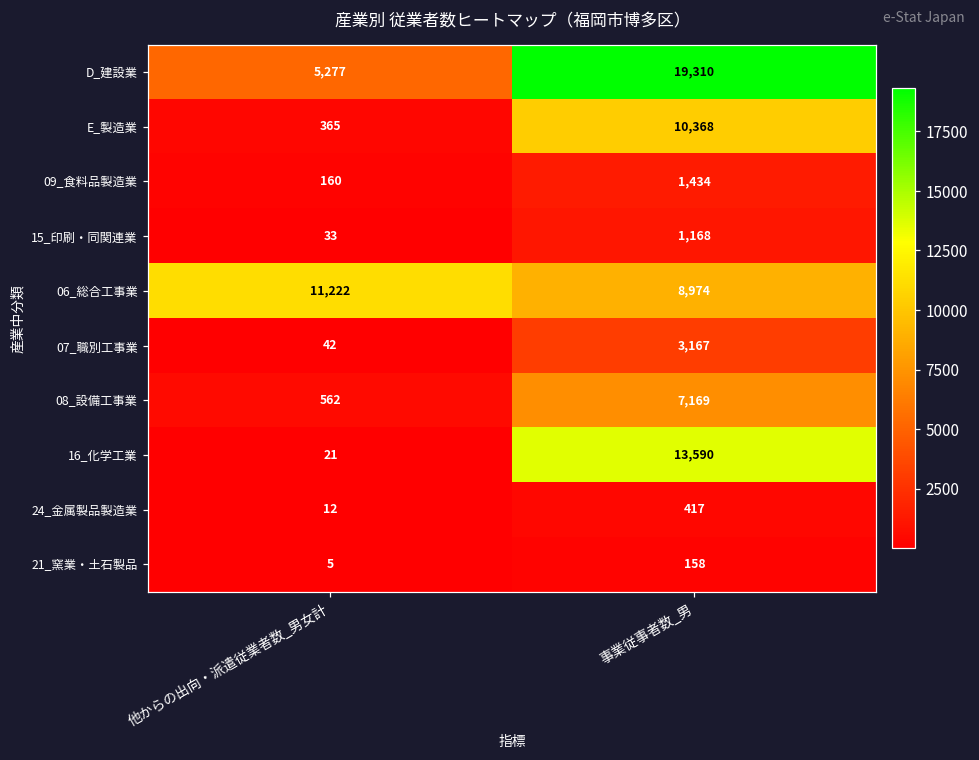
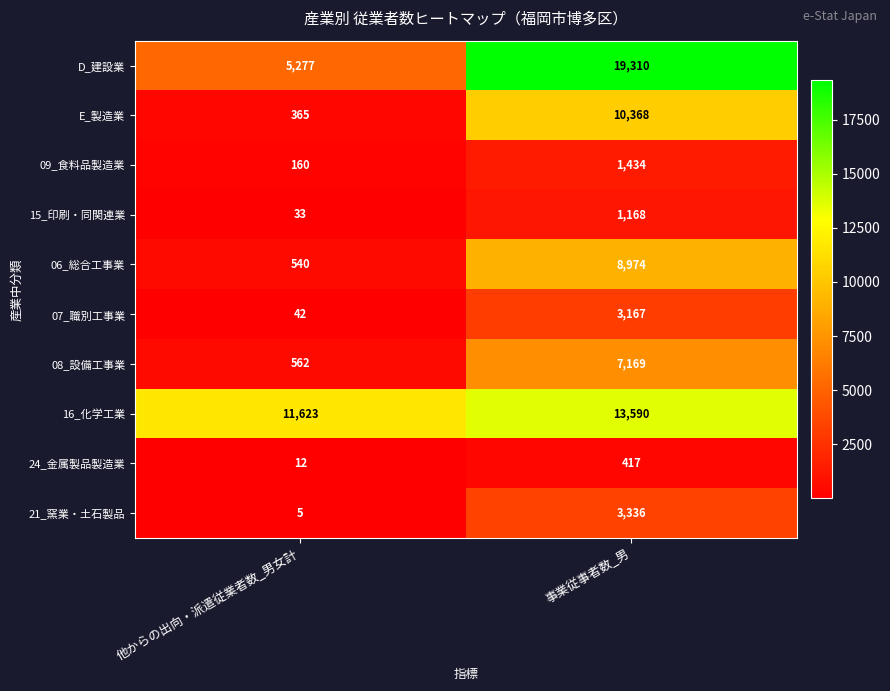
  {
    "D_建設業": {
      "他からの出向・派遣従業者数_男女計": "5,277",
      "事業従事者数_男": "19,310"
    },
    "E_製造業": {
      "他からの出向・派遣従業者数_男女計": "365",
      "事業従事者数_男": "10,368"
    },
    "09_食料品製造業": {
      "他からの出向・派遣従業者数_男女計": "160",
      "事業従事者数_男": "1,434"
    },
    "15_印刷・同関連業": {
      "他からの出向・派遣従業者数_男女計": "33",
      "事業従事者数_男": "1,168"
    },
    "06_総合工事業": {
-     "他からの出向・派遣従業者数_男女計": "11,222",
+     "他からの出向・派遣従業者数_男女計": "540",
      "事業従事者数_男": "8,974"
    },
    "07_職別工事業": {
      "他からの出向・派遣従業者数_男女計": "42",
      "事業従事者数_男": "3,167"
    },
    "08_設備工事業": {
      "他からの出向・派遣従業者数_男女計": "562",
      "事業従事者数_男": "7,169"
    },
    "16_化学工業": {
-     "他からの出向・派遣従業者数_男女計": "21",
+     "他からの出向・派遣従業者数_男女計": "11,623",
      "事業従事者数_男": "13,590"
    },
    "24_金属製品製造業": {
      "他からの出向・派遣従業者数_男女計": "12",
      "事業従事者数_男": "417"
    },
    "21_窯業・土石製品": {
      "他からの出向・派遣従業者数_男女計": "5",
-     "事業従事者数_男": "158"
+     "事業従事者数_男": "3,336"
    }
  }
